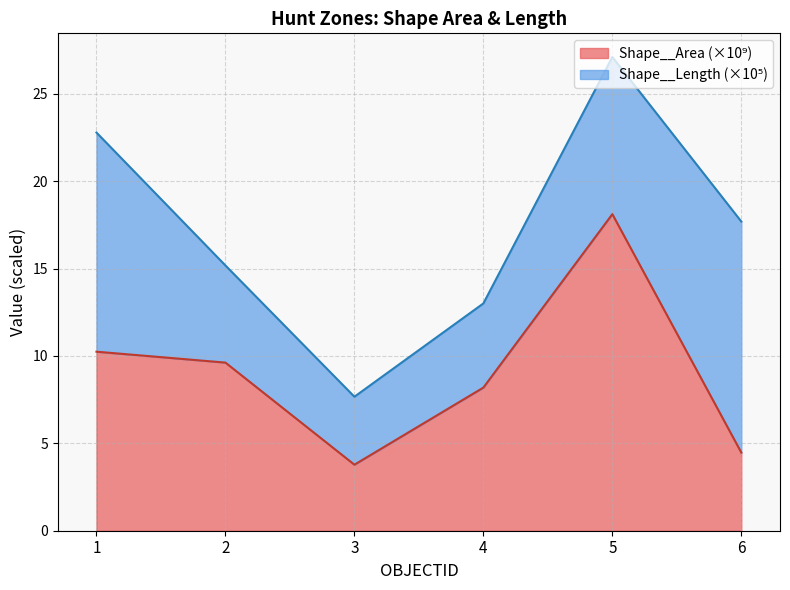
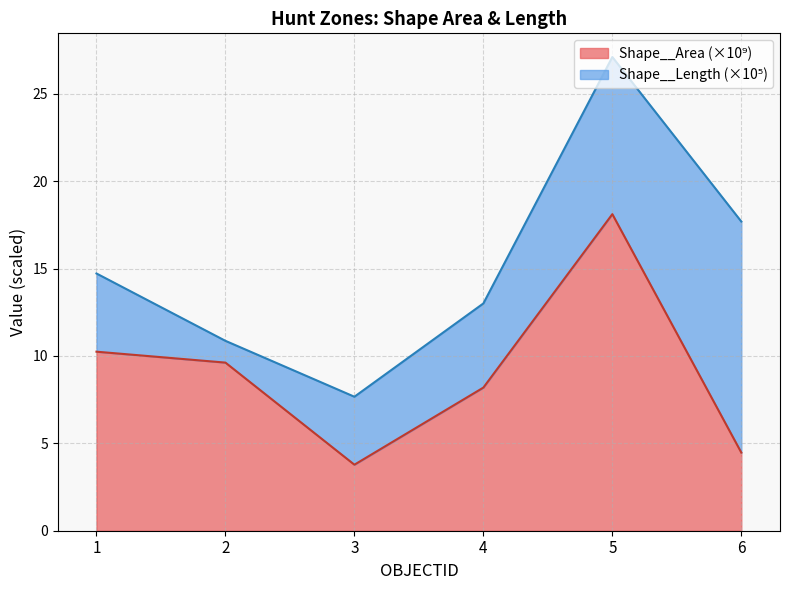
  {
    "Shape__Area (×10⁹)": {
      "1": 10.2,
      "2": 9.6,
      "3": 3.8,
      "4": 8.2,
      "5": 18.1,
      "6": 4.5
    },
    "Shape__Length (×10⁵)": {
-     "1": 12.5,
-     "2": 5.6,
+     "1": 4.5,
+     "2": 1.2,
      "3": 3.9,
      "4": 4.8,
      "6": 13.2
    }
  }
